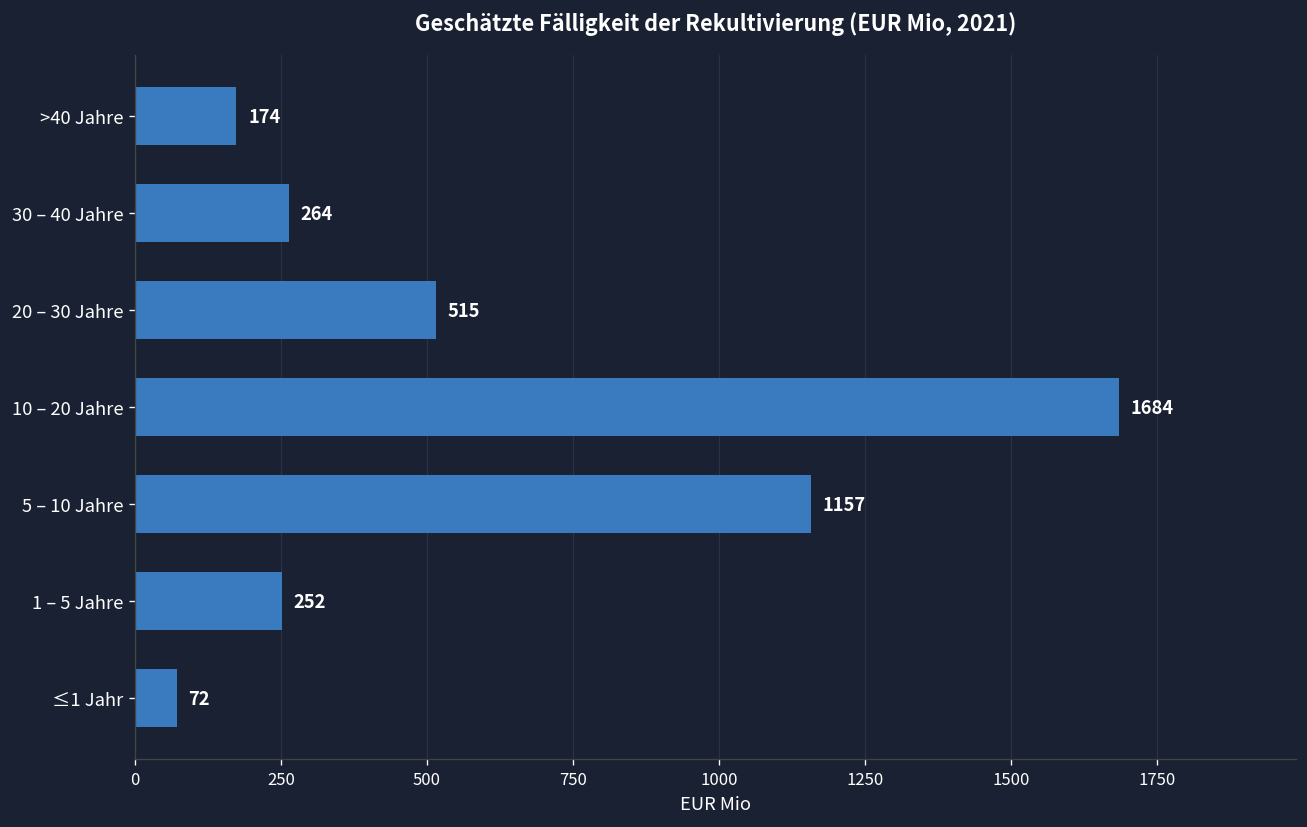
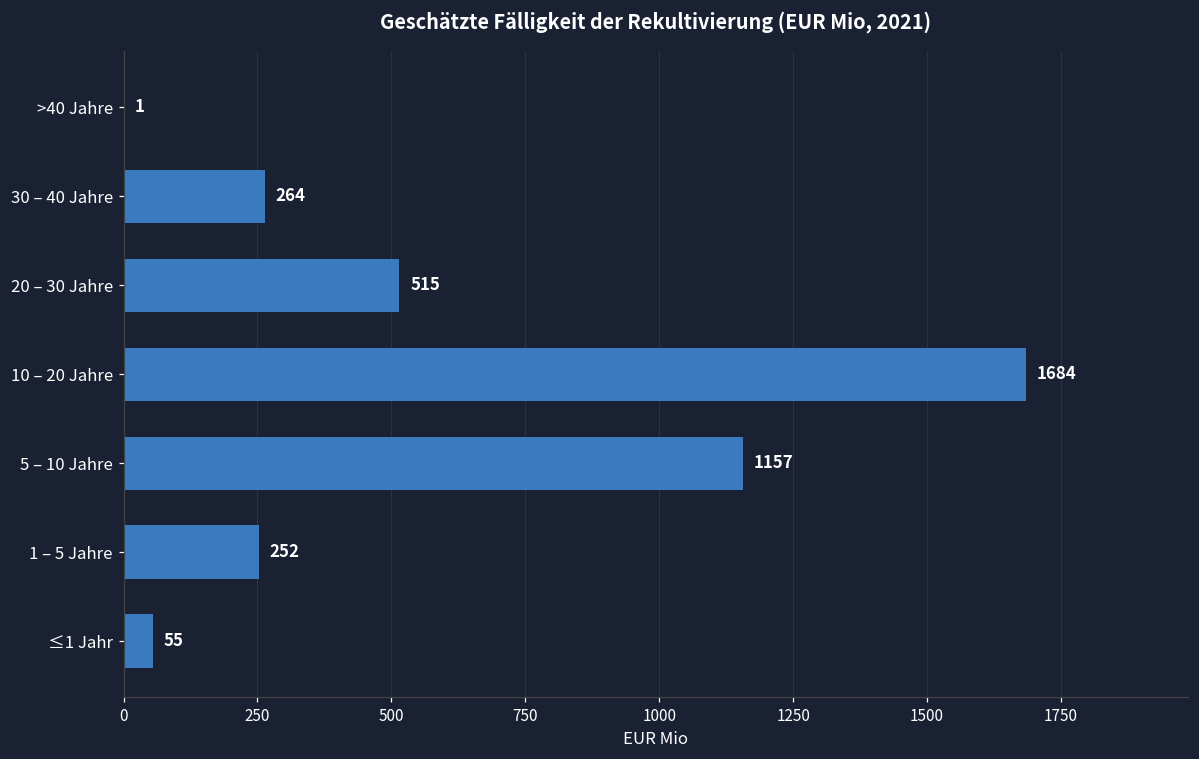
  {
-   ">40 Jahre": 174,
+   ">40 Jahre": 1,
    "30 – 40 Jahre": 264,
    "20 – 30 Jahre": 515,
    "10 – 20 Jahre": 1684,
    "5 – 10 Jahre": 1157,
    "1 – 5 Jahre": 252,
-   "≤1 Jahr": 72
+   "≤1 Jahr": 55
  }
